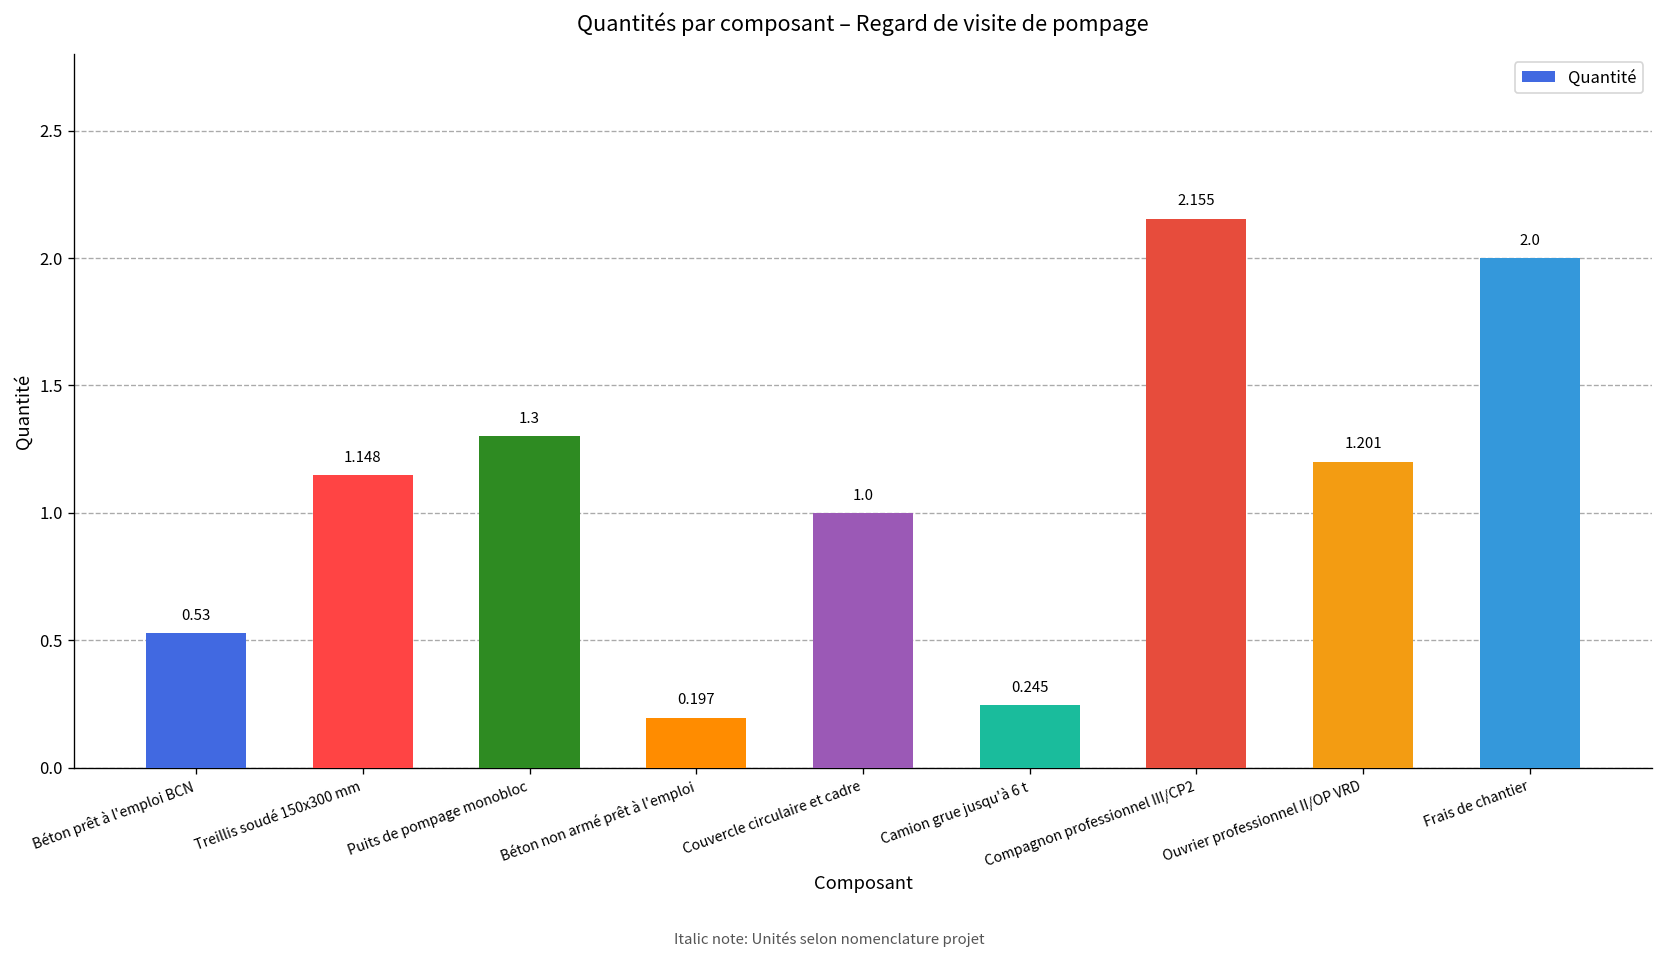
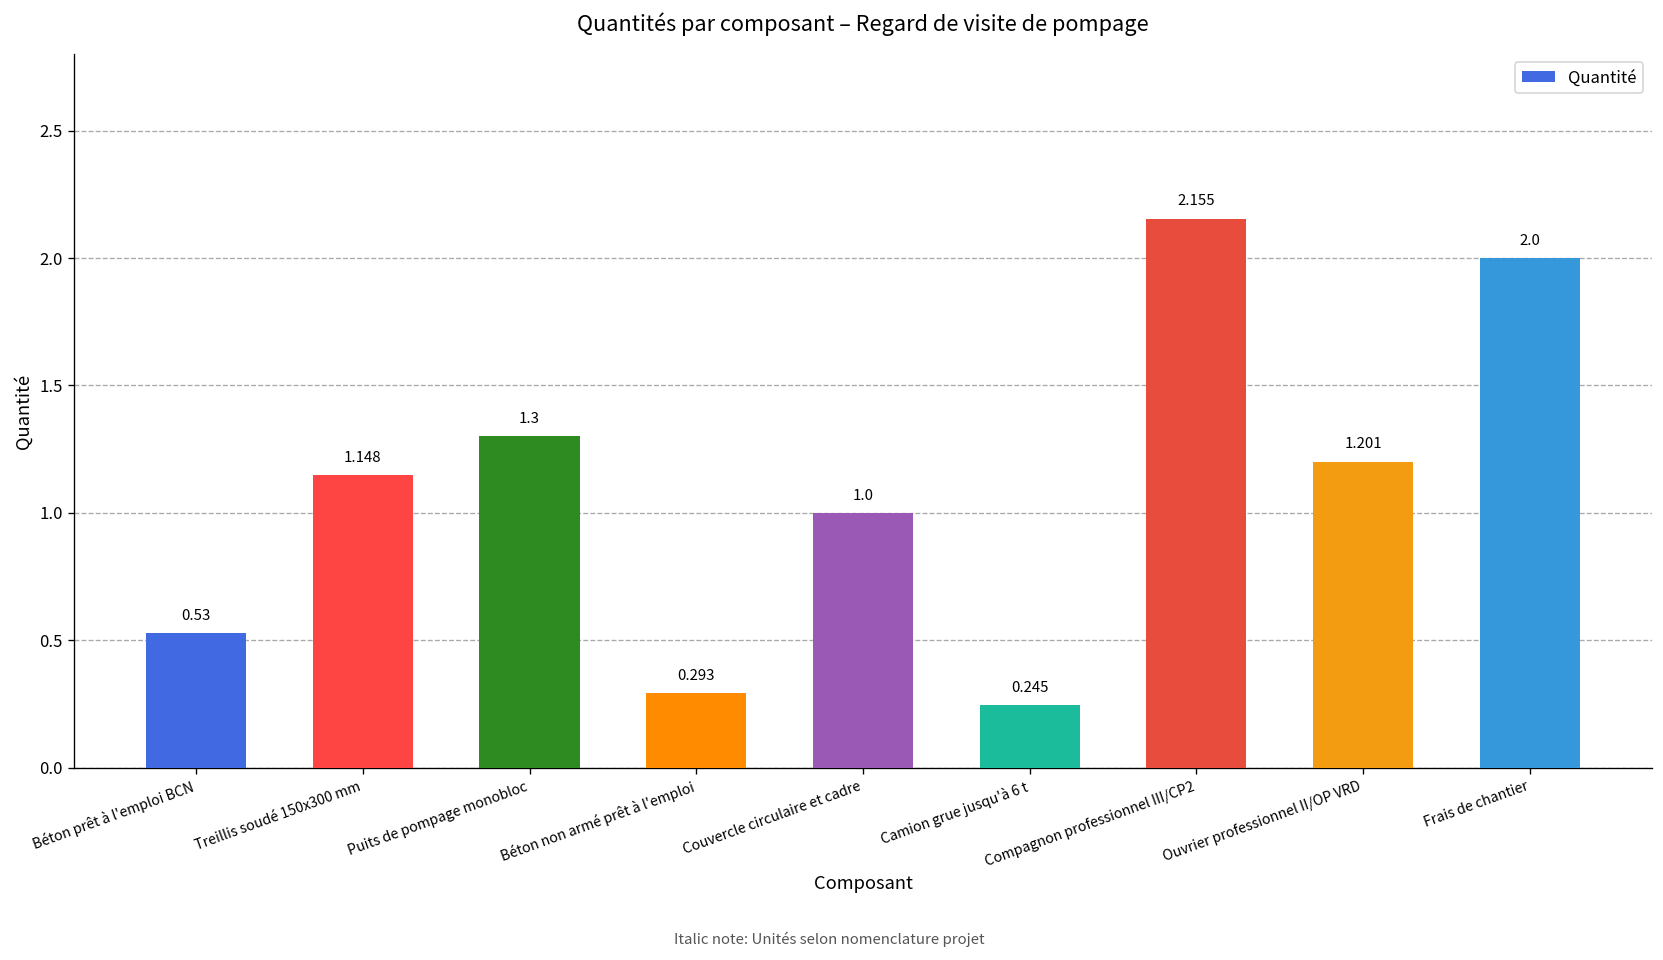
  {
    "Béton prêt à l'emploi BCN": 0.53,
    "Treillis soudé 150x300 mm": 1.148,
    "Puits de pompage monobloc": 1.3,
-   "Béton non armé prêt à l'emploi": 0.197,
+   "Béton non armé prêt à l'emploi": 0.293,
    "Couvercle circulaire et cadre": 1.0,
    "Camion grue jusqu'à 6 t": 0.245,
    "Compagnon professionnel III/CP2": 2.155,
    "Ouvrier professionnel II/OP VRD": 1.201,
    "Frais de chantier": 2.0
  }
